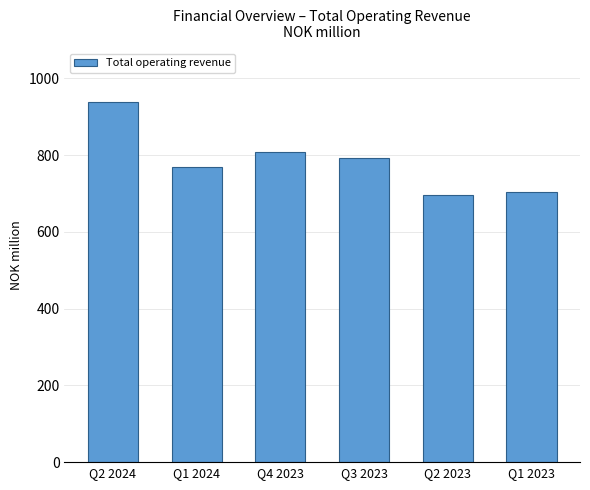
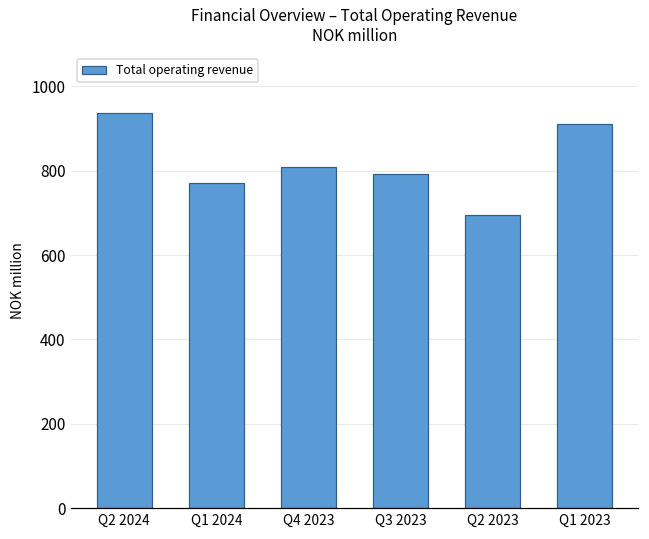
  {
    "Q2 2024": 940,
    "Q1 2024": 770,
    "Q4 2023": 810,
    "Q3 2023": 790,
    "Q2 2023": 700,
-   "Q1 2023": 700
+   "Q1 2023": 910
  }
